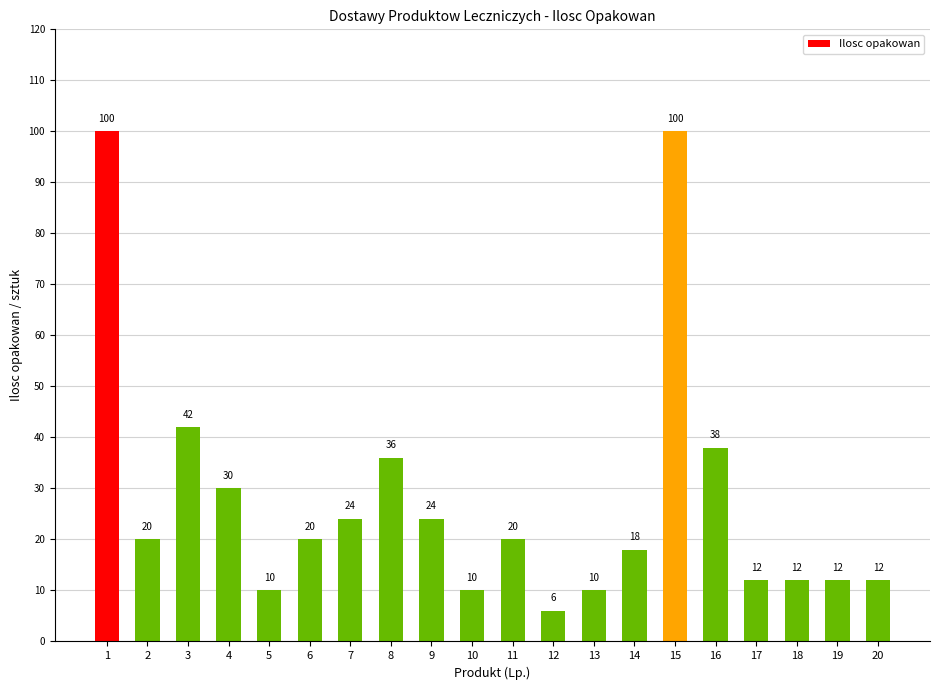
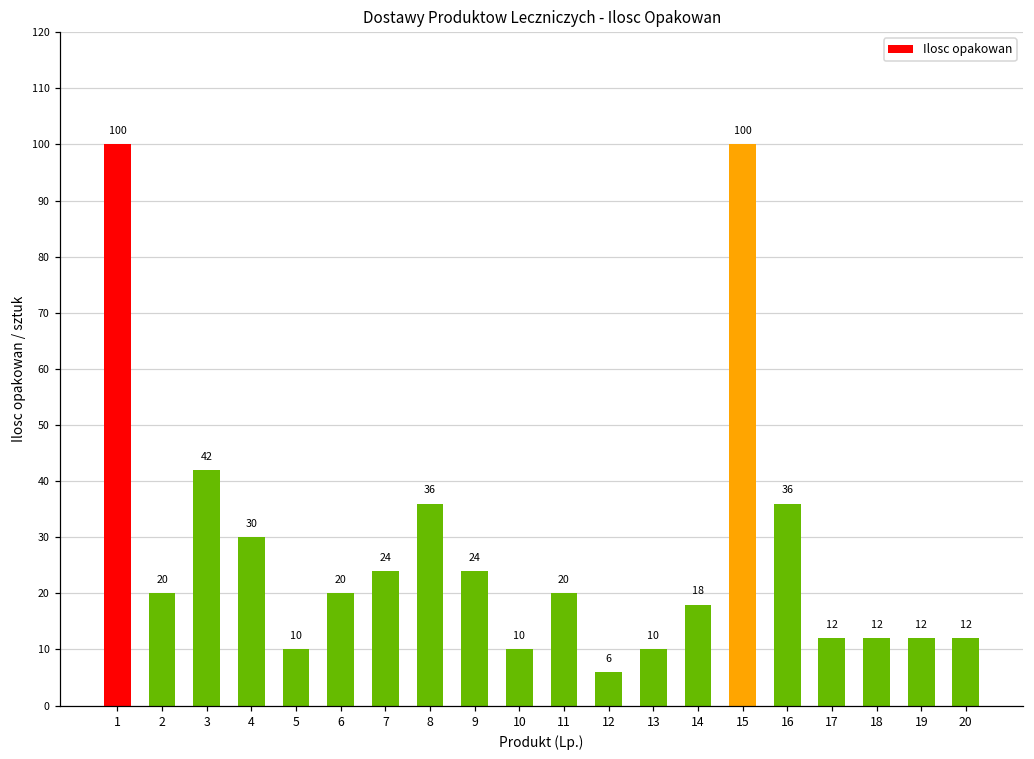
  {
    "1": 100,
    "2": 20,
    "3": 42,
    "4": 30,
    "5": 10,
    "6": 20,
    "7": 24,
    "8": 36,
    "9": 24,
    "10": 10,
    "11": 20,
    "12": 6,
    "13": 10,
    "14": 18,
    "15": 100,
-   "16": 38,
+   "16": 36,
    "17": 12,
    "18": 12,
    "19": 12,
    "20": 12
  }
